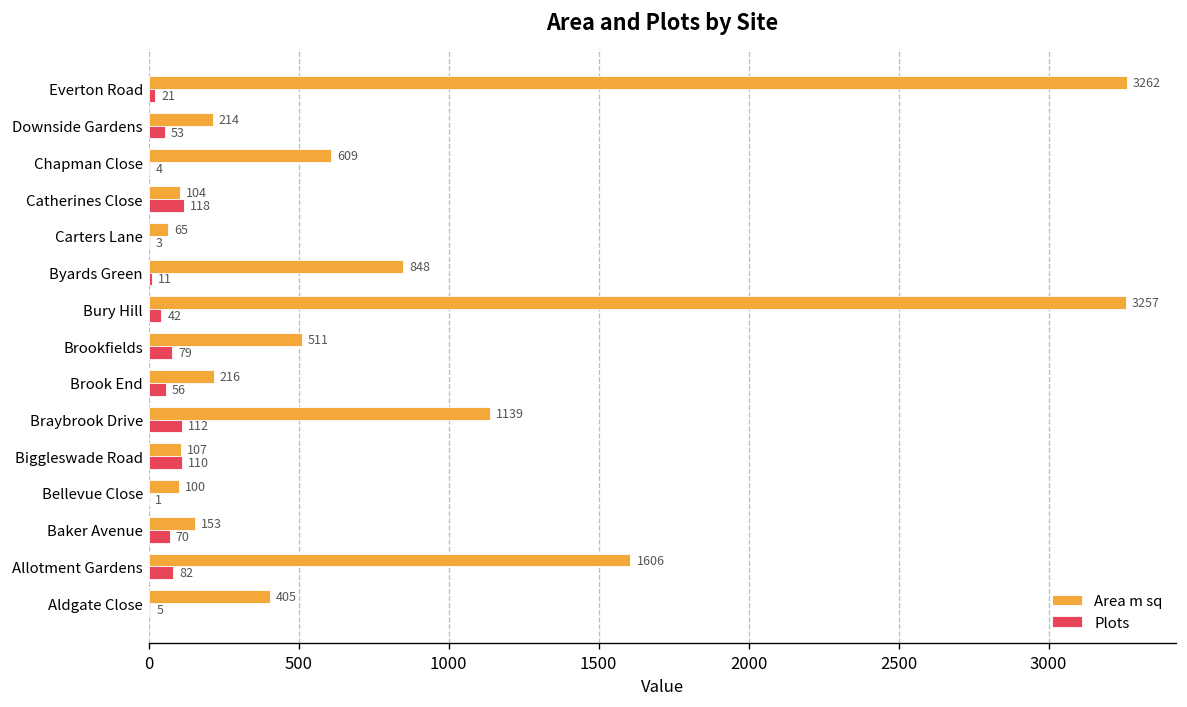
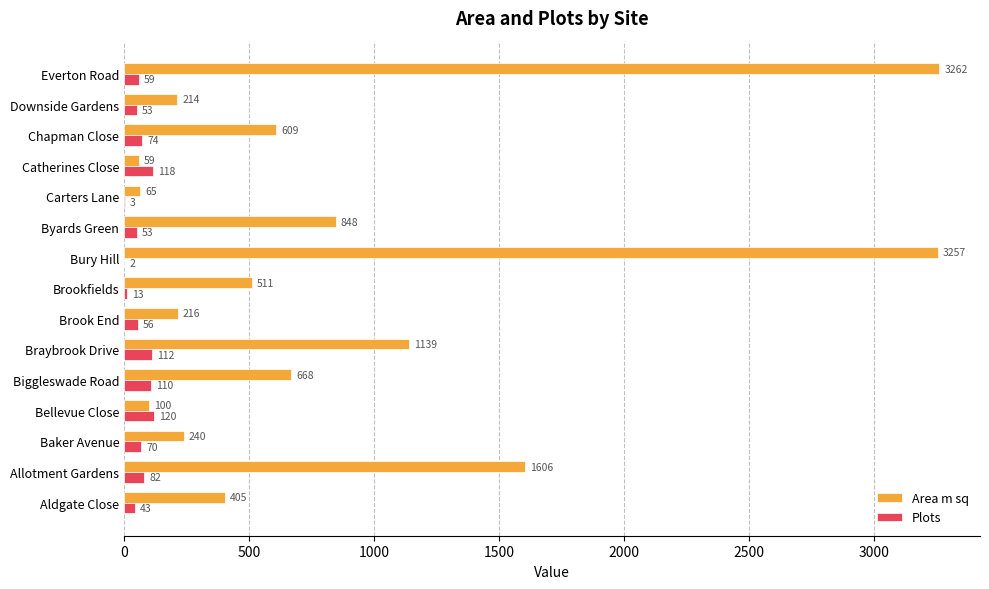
  {
    "Area m sq": {
      "Everton Road": 3262,
      "Downside Gardens": 214,
      "Chapman Close": 609,
-     "Catherines Close": 104,
+     "Catherines Close": 59,
      "Carters Lane": 65,
      "Byards Green": 848,
      "Bury Hill": 3257,
      "Brookfields": 511,
      "Brook End": 216,
      "Braybrook Drive": 1139,
-     "Biggleswade Road": 107,
+     "Biggleswade Road": 668,
      "Bellevue Close": 100,
-     "Baker Avenue": 153,
+     "Baker Avenue": 240,
      "Allotment Gardens": 1606,
      "Aldgate Close": 405
    },
    "Plots": {
-     "Everton Road": 21,
+     "Everton Road": 59,
      "Downside Gardens": 53,
-     "Chapman Close": 4,
+     "Chapman Close": 74,
      "Catherines Close": 118,
      "Carters Lane": 3,
-     "Byards Green": 11,
-     "Bury Hill": 42,
-     "Brookfields": 79,
+     "Byards Green": 53,
+     "Bury Hill": 2,
+     "Brookfields": 13,
      "Brook End": 56,
      "Braybrook Drive": 112,
      "Biggleswade Road": 110,
-     "Bellevue Close": 1,
+     "Bellevue Close": 120,
      "Baker Avenue": 70,
      "Allotment Gardens": 82,
-     "Aldgate Close": 5
+     "Aldgate Close": 43
    }
  }
